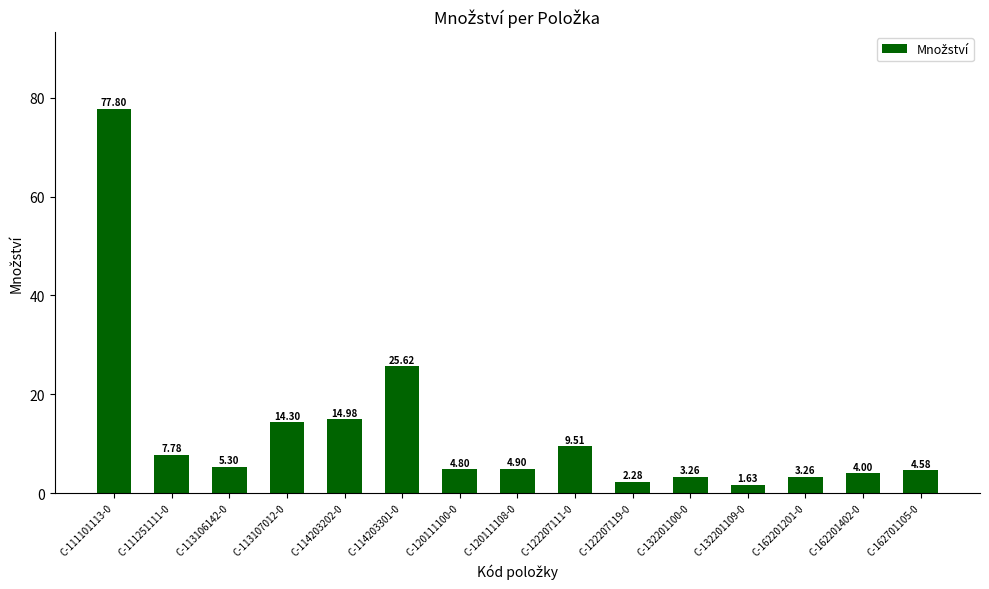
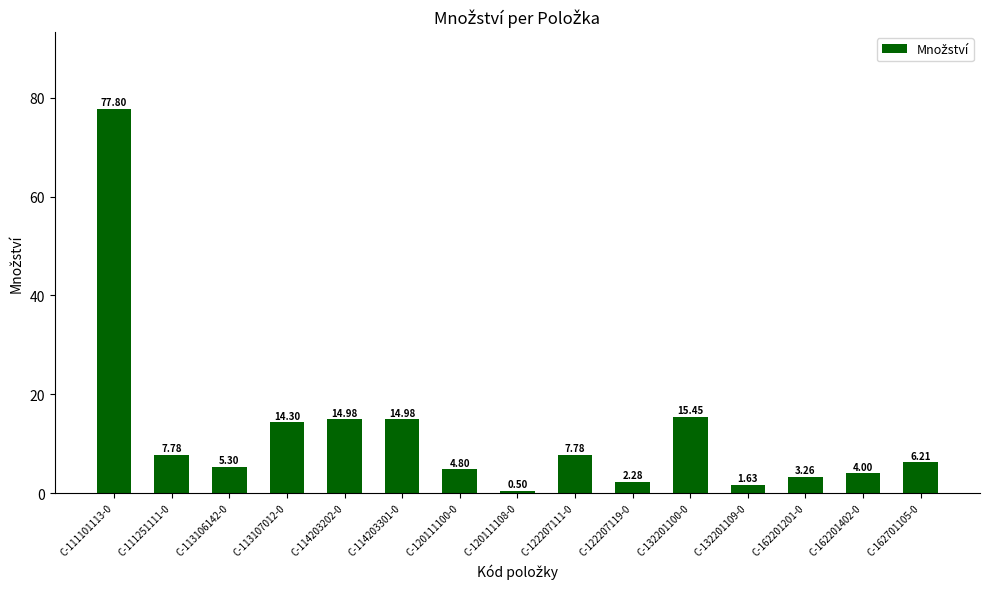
  {
    "C-111101113-0": 77.80,
    "C-111251111-0": 7.78,
    "C-113106142-0": 5.30,
    "C-113107012-0": 14.30,
    "C-114203202-0": 14.98,
-   "C-114203301-0": 25.62,
+   "C-114203301-0": 14.98,
    "C-120111100-0": 4.80,
-   "C-120111108-0": 4.90,
-   "C-122207111-0": 9.51,
+   "C-120111108-0": 0.50,
+   "C-122207111-0": 7.78,
    "C-122207119-0": 2.28,
-   "C-132201100-0": 3.26,
+   "C-132201100-0": 15.45,
    "C-132201109-0": 1.63,
    "C-162201201-0": 3.26,
    "C-162201402-0": 4.00,
-   "C-162701105-0": 4.58
+   "C-162701105-0": 6.21
  }
